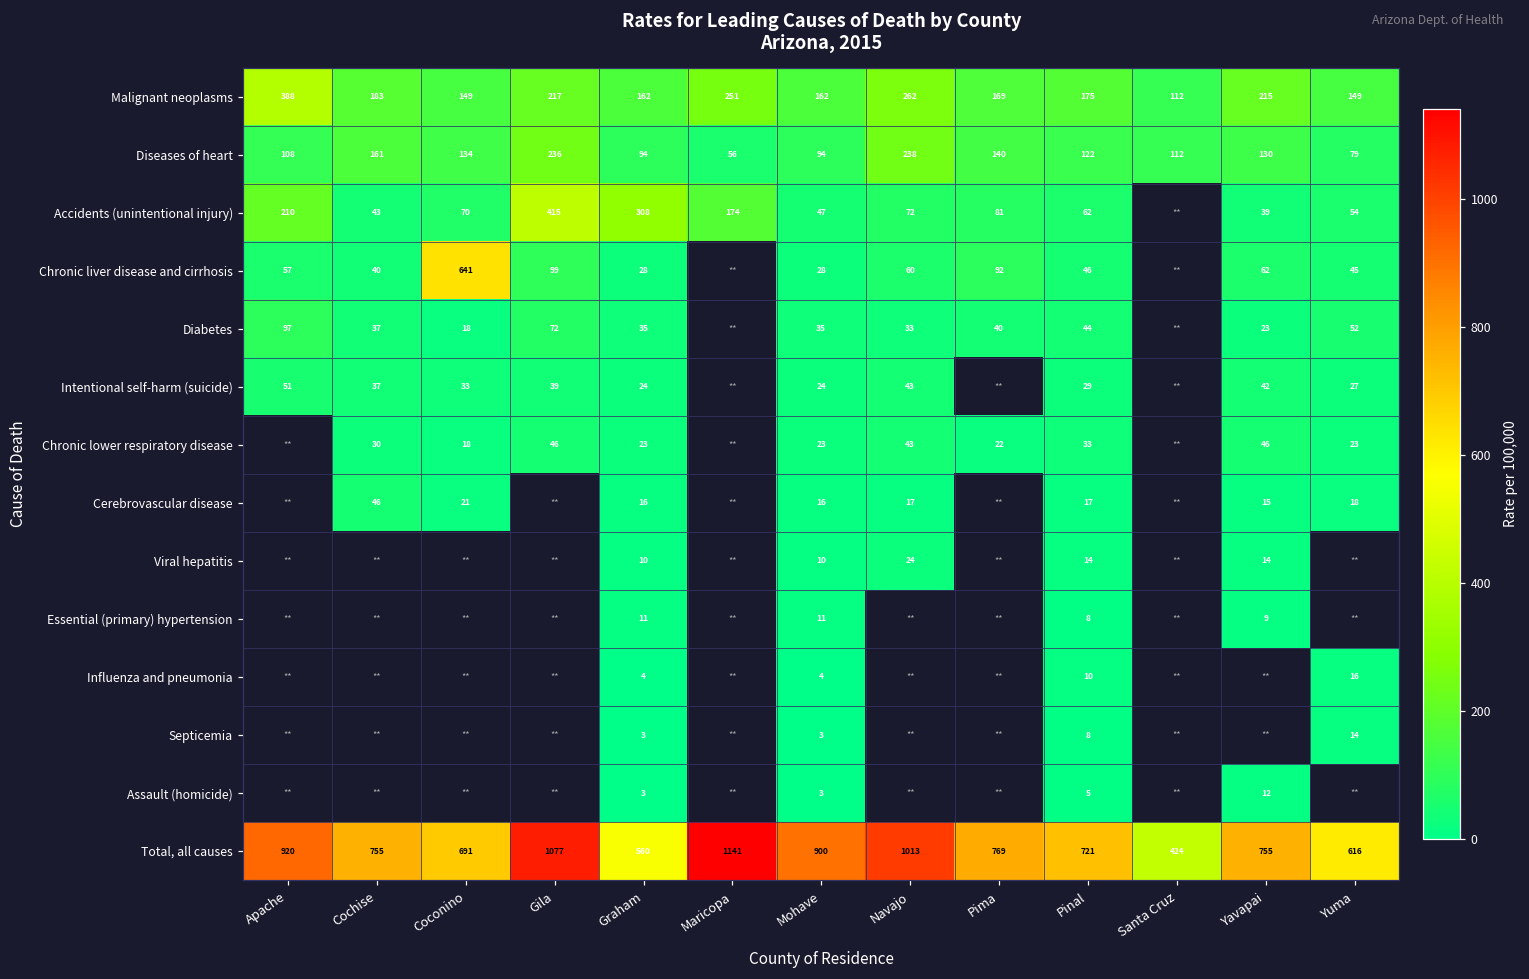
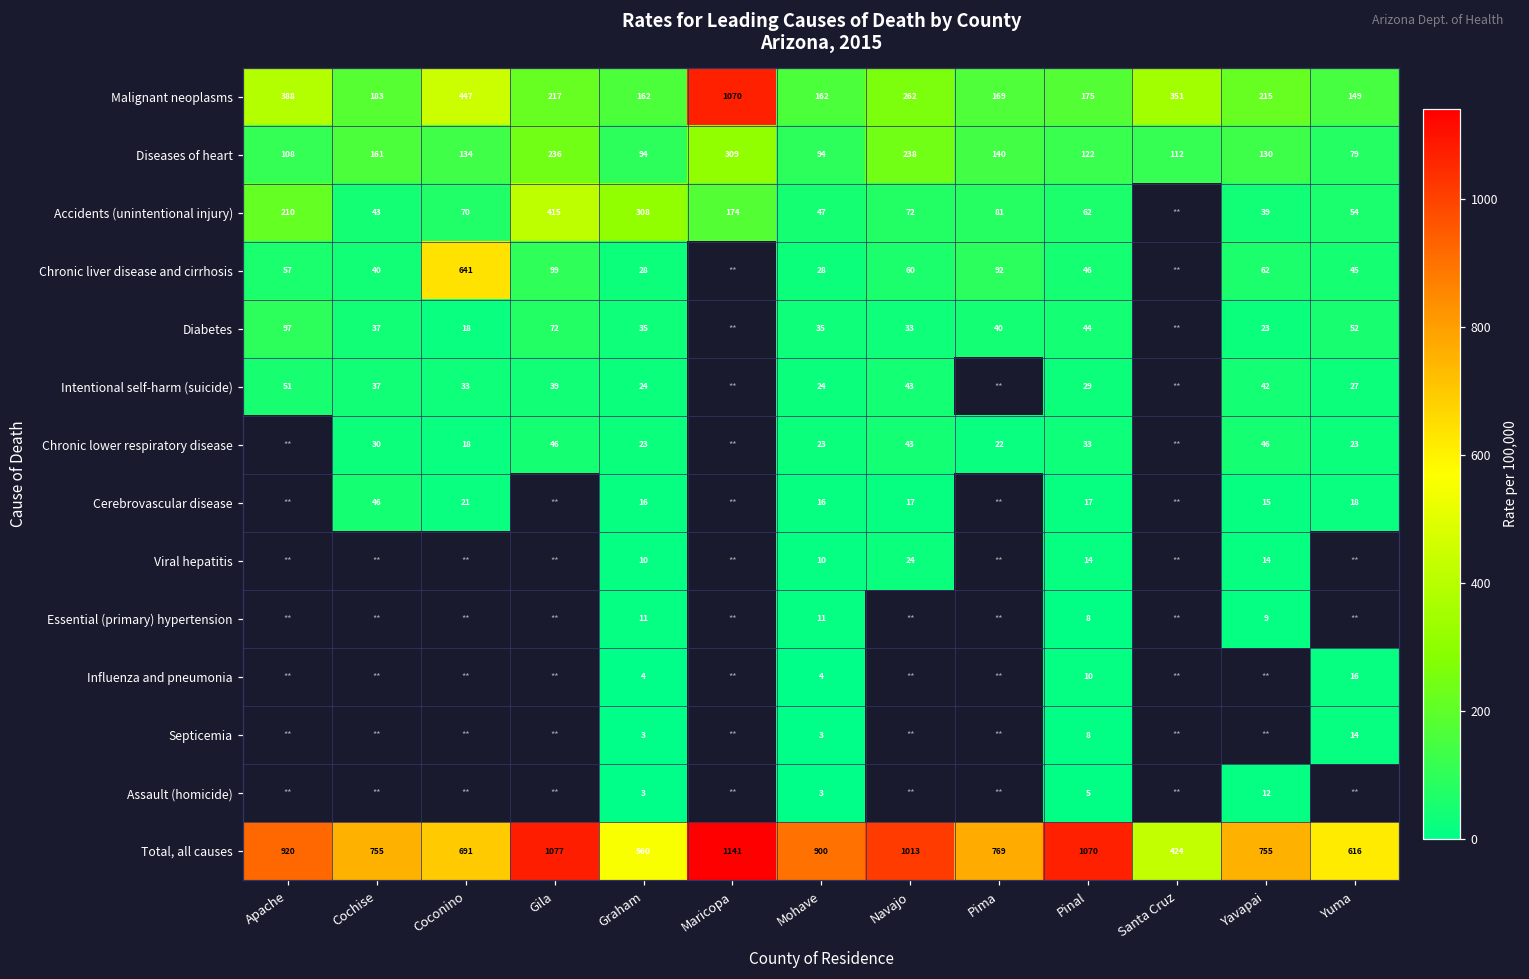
  {
    "Malignant neoplasms": {
      "Apache": 388,
      "Cochise": 183,
-     "Coconino": 149,
+     "Coconino": 447,
      "Gila": 217,
      "Graham": 162,
-     "Maricopa": 251,
+     "Maricopa": 1070,
      "Mohave": 162,
      "Navajo": 262,
      "Pima": 169,
      "Pinal": 175,
-     "Santa Cruz": 112,
+     "Santa Cruz": 351,
      "Yavapai": 215,
      "Yuma": 149
    },
    "Diseases of heart": {
      "Apache": 108,
      "Cochise": 161,
      "Coconino": 134,
      "Gila": 236,
      "Graham": 94,
-     "Maricopa": 56,
+     "Maricopa": 309,
      "Mohave": 94,
      "Navajo": 238,
      "Pima": 140,
      "Pinal": 122,
      "Santa Cruz": 112,
      "Yavapai": 130,
      "Yuma": 79
    },
    "Accidents (unintentional injury)": {
      "Apache": 210,
      "Cochise": 43,
      "Coconino": 70,
      "Gila": 415,
      "Graham": 308,
      "Maricopa": 174,
      "Mohave": 47,
      "Navajo": 72,
      "Pima": 81,
      "Pinal": 62,
      "Yavapai": 39,
      "Yuma": 54
    },
    "Chronic liver disease and cirrhosis": {
      "Apache": 57,
      "Cochise": 40,
      "Coconino": 641,
      "Gila": 99,
      "Graham": 28,
      "Mohave": 28,
      "Navajo": 60,
      "Pima": 92,
      "Pinal": 46,
      "Yavapai": 62,
      "Yuma": 45
    },
    "Diabetes": {
      "Apache": 97,
      "Cochise": 37,
      "Coconino": 18,
      "Gila": 72,
      "Graham": 35,
      "Mohave": 35,
      "Navajo": 33,
      "Pima": 40,
      "Pinal": 44,
      "Yavapai": 23,
      "Yuma": 52
    },
    "Intentional self-harm (suicide)": {
      "Apache": 51,
      "Cochise": 37,
      "Coconino": 33,
      "Gila": 39,
      "Graham": 24,
      "Mohave": 24,
      "Navajo": 43,
      "Pinal": 29,
      "Yavapai": 42,
      "Yuma": 27
    },
    "Chronic lower respiratory disease": {
      "Cochise": 30,
      "Coconino": 18,
      "Gila": 46,
      "Graham": 23,
      "Mohave": 23,
      "Navajo": 43,
      "Pima": 22,
      "Pinal": 33,
      "Yavapai": 46,
      "Yuma": 23
    },
    "Cerebrovascular disease": {
      "Cochise": 46,
      "Coconino": 21,
      "Graham": 16,
      "Mohave": 16,
      "Navajo": 17,
      "Pinal": 17,
      "Yavapai": 15,
      "Yuma": 18
    },
    "Viral hepatitis": {
      "Graham": 10,
      "Mohave": 10,
      "Navajo": 24,
      "Pinal": 14,
      "Yavapai": 14
    },
    "Essential (primary) hypertension": {
      "Graham": 11,
      "Mohave": 11,
      "Pinal": 8,
      "Yavapai": 9
    },
    "Influenza and pneumonia": {
      "Graham": 4,
      "Mohave": 4,
      "Pinal": 10,
      "Yuma": 16
    },
    "Septicemia": {
      "Graham": 3,
      "Mohave": 3,
      "Pinal": 8,
      "Yuma": 14
    },
    "Assault (homicide)": {
      "Graham": 3,
      "Mohave": 3,
      "Pinal": 5,
      "Yavapai": 12
    },
    "Total, all causes": {
      "Apache": 920,
      "Cochise": 755,
      "Coconino": 691,
      "Gila": 1077,
      "Graham": 560,
      "Maricopa": 1141,
      "Mohave": 900,
      "Navajo": 1013,
      "Pima": 769,
-     "Pinal": 721,
+     "Pinal": 1070,
      "Santa Cruz": 424,
      "Yavapai": 755,
      "Yuma": 616
    }
  }
